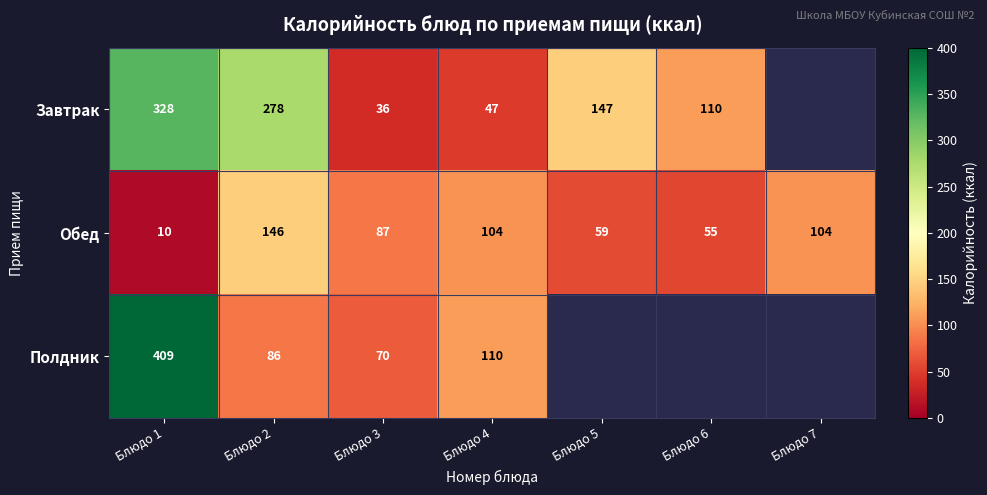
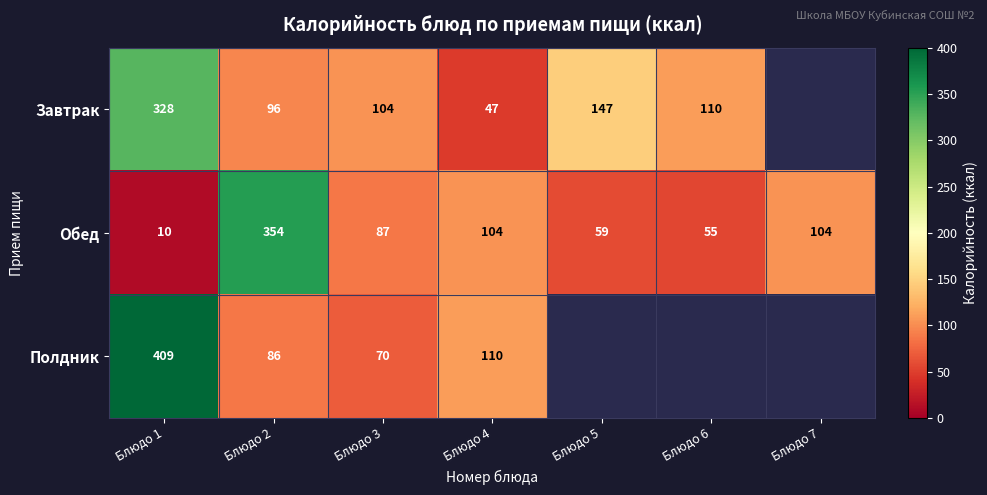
  {
    "Завтрак": {
      "Блюдо 1": 328,
-     "Блюдо 2": 278,
-     "Блюдо 3": 36,
+     "Блюдо 2": 96,
+     "Блюдо 3": 104,
      "Блюдо 4": 47,
      "Блюдо 5": 147,
      "Блюдо 6": 110
    },
    "Обед": {
      "Блюдо 1": 10,
-     "Блюдо 2": 146,
+     "Блюдо 2": 354,
      "Блюдо 3": 87,
      "Блюдо 4": 104,
      "Блюдо 5": 59,
      "Блюдо 6": 55,
      "Блюдо 7": 104
    },
    "Полдник": {
      "Блюдо 1": 409,
      "Блюдо 2": 86,
      "Блюдо 3": 70,
      "Блюдо 4": 110
    }
  }
